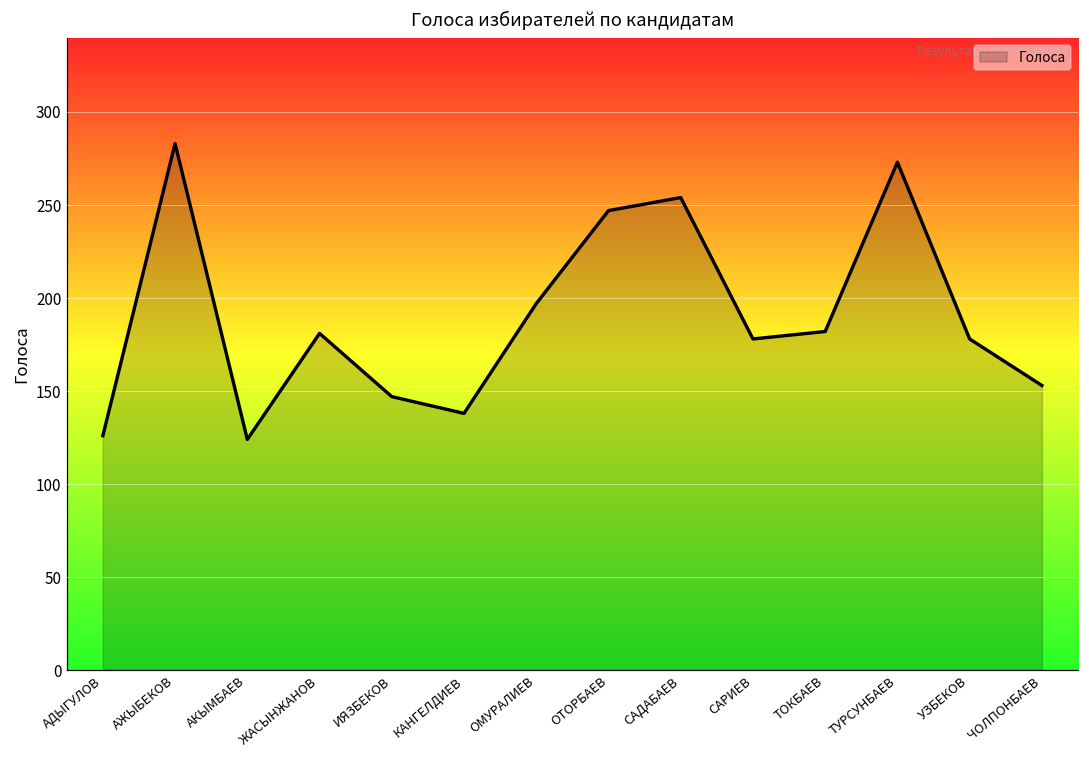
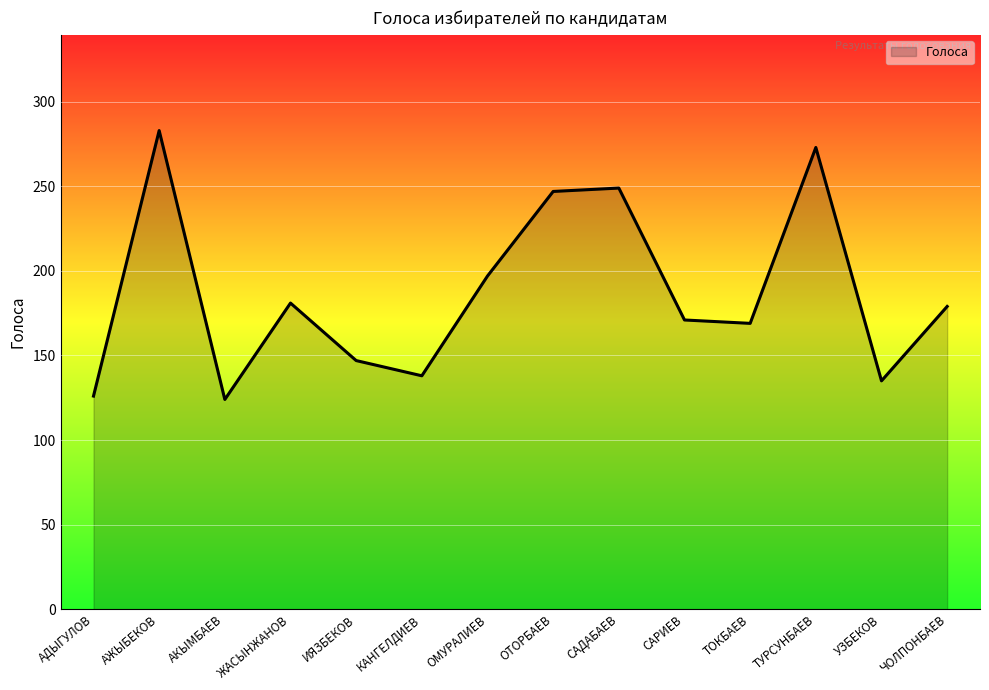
  {
    "АДЫГУЛОВ": 126,
    "АЖЫБЕКОВ": 283,
    "АКЫМБАЕВ": 124,
    "ЖАСЫНЖАНОВ": 181,
    "ИЯЗБЕКОВ": 147,
    "КАНГЕЛДИЕВ": 138,
    "ОМУРАЛИЕВ": 197,
    "ОТОРБАЕВ": 247,
-   "САДАБАЕВ": 254,
-   "САРИЕВ": 178,
-   "ТОКБАЕВ": 182,
+   "САДАБАЕВ": 249,
+   "САРИЕВ": 171,
+   "ТОКБАЕВ": 169,
    "ТУРСУНБАЕВ": 273,
-   "УЗБЕКОВ": 178,
-   "ЧОЛПОНБАЕВ": 153
+   "УЗБЕКОВ": 135,
+   "ЧОЛПОНБАЕВ": 179
  }
